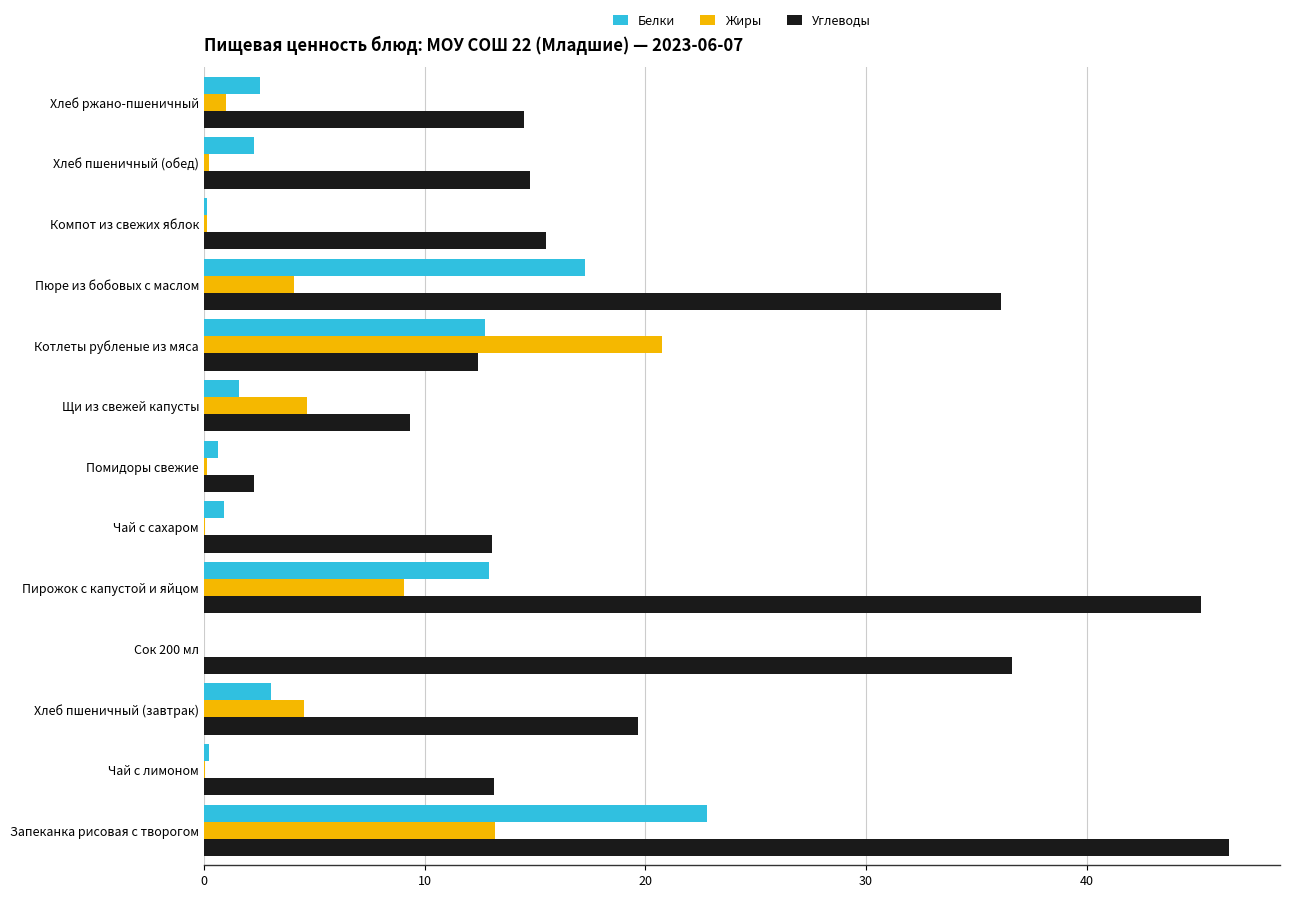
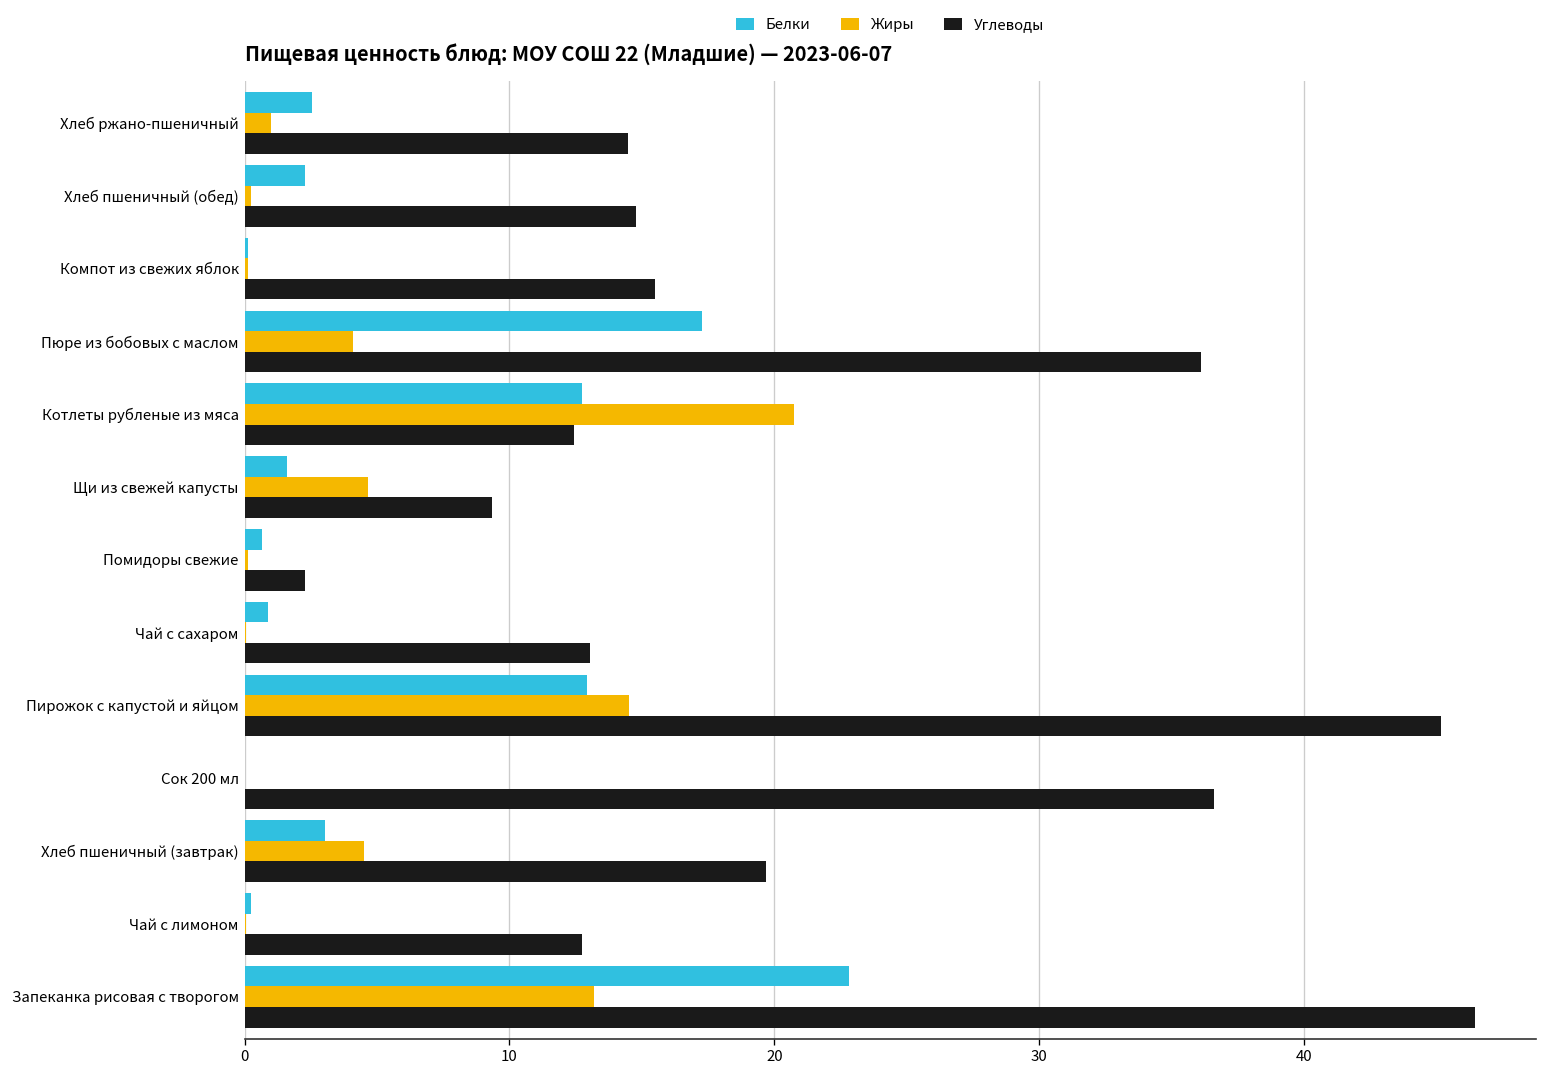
  {
    "Белки": {
      "Хлеб ржано-пшеничный": 2.6,
      "Хлеб пшеничный (обед)": 2.3,
      "Компот из свежих яблок": 0.1,
      "Пюре из бобовых с маслом": 17.3,
      "Котлеты рубленые из мяса": 12.7,
      "Щи из свежей капусты": 1.6,
      "Помидоры свежие": 0.7,
      "Чай с сахаром": 0.9,
      "Пирожок с капустой и яйцом": 12.9,
      "Сок 200 мл": 0.0,
      "Хлеб пшеничный (завтрак)": 3.0,
      "Чай с лимоном": 0.2,
      "Запеканка рисовая с творогом": 22.8
    },
    "Жиры": {
      "Хлеб ржано-пшеничный": 1.0,
      "Хлеб пшеничный (обед)": 0.2,
      "Компот из свежих яблок": 0.1,
      "Пюре из бобовых с маслом": 4.1,
      "Котлеты рубленые из мяса": 20.8,
      "Щи из свежей капусты": 4.7,
      "Помидоры свежие": 0.1,
-     "Пирожок с капустой и яйцом": 9.1,
+     "Пирожок с капустой и яйцом": 14.5,
      "Сок 200 мл": 0.0,
      "Хлеб пшеничный (завтрак)": 4.5,
      "Запеканка рисовая с творогом": 13.2
    },
    "Углеводы": {
      "Хлеб ржано-пшеничный": 14.5,
      "Хлеб пшеничный (обед)": 14.8,
      "Компот из свежих яблок": 15.5,
      "Пюре из бобовых с маслом": 36.1,
      "Котлеты рубленые из мяса": 12.4,
      "Щи из свежей капусты": 9.4,
      "Помидоры свежие": 2.3,
      "Чай с сахаром": 13.0,
      "Пирожок с капустой и яйцом": 45.2,
      "Сок 200 мл": 36.6,
      "Хлеб пшеничный (завтрак)": 19.7,
-     "Чай с лимоном": 13.2,
+     "Чай с лимоном": 12.8,
      "Запеканка рисовая с творогом": 46.4
    }
  }
